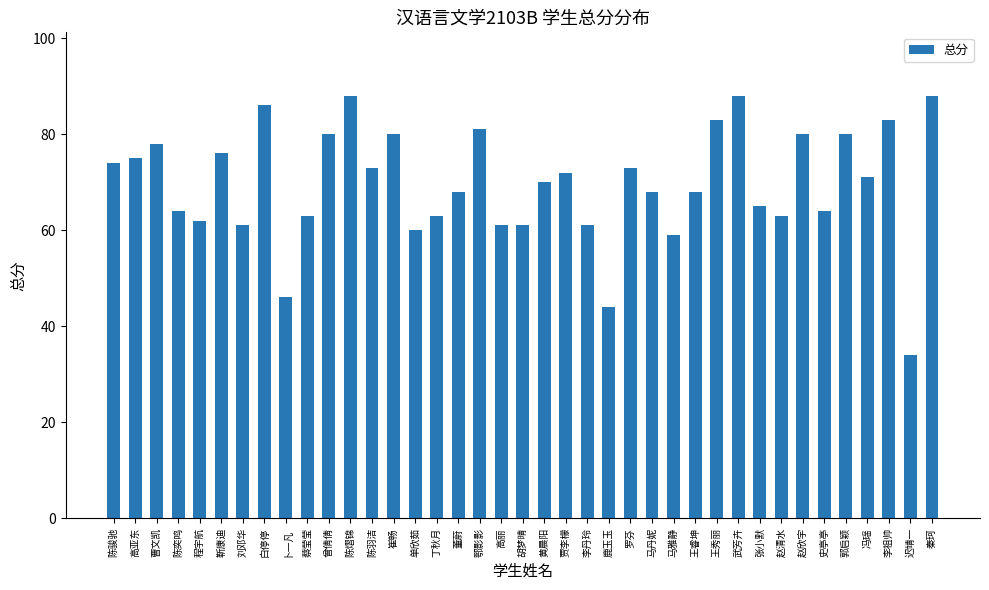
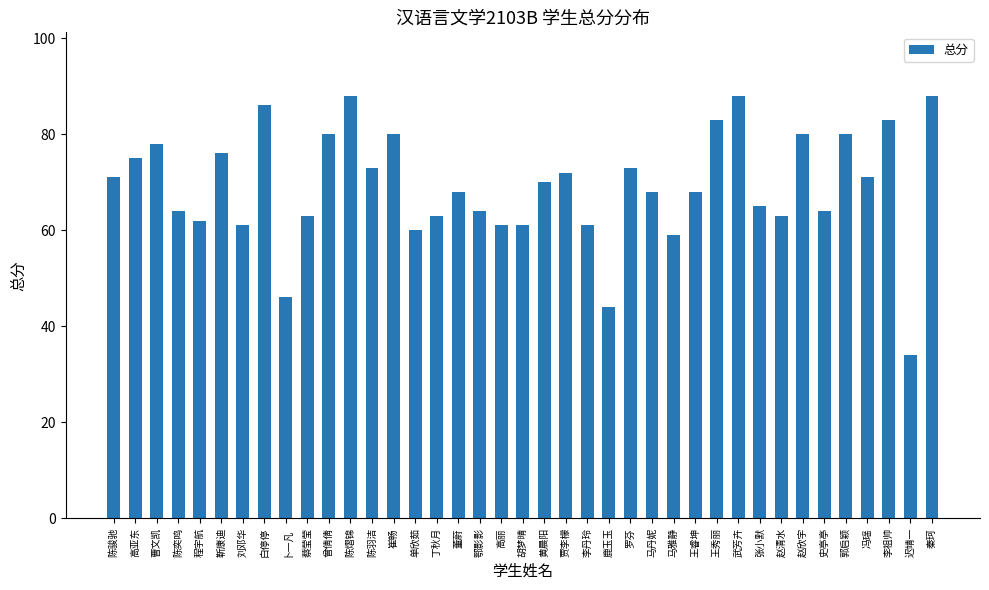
  {
-   "陈骏驰": 74,
+   "陈骏驰": 71,
    "高亚东": 75,
    "曹文凯": 78,
    "陈奕鸣": 64,
    "程宇航": 62,
    "靳康迪": 76,
    "刘邓华": 61,
    "白停停": 86,
    "卜一凡": 46,
    "蔡莹莹": 63,
    "曾倩倩": 80,
    "陈熠锦": 88,
    "陈羽洁": 73,
    "崔畅": 80,
    "单欣茹": 60,
    "丁秋月": 63,
    "董蔚": 68,
-   "鄂影影": 81,
+   "鄂影影": 64,
    "高丽": 61,
    "胡梦晴": 61,
    "黄晨阳": 70,
    "贾李檬": 72,
    "李丹玲": 61,
    "鹿玉玉": 44,
    "罗芬": 73,
    "马丹妮": 68,
    "马雅静": 59,
    "王睿坤": 68,
    "王秀丽": 83,
    "武芳卉": 88,
    "张小默": 65,
    "赵清水": 63,
    "赵欣宇": 80,
    "史亭亭": 64,
    "郭启颖": 80,
    "冯瑶": 71,
    "李祖帅": 83,
    "迟靖一": 34,
    "秦珂": 88
  }
